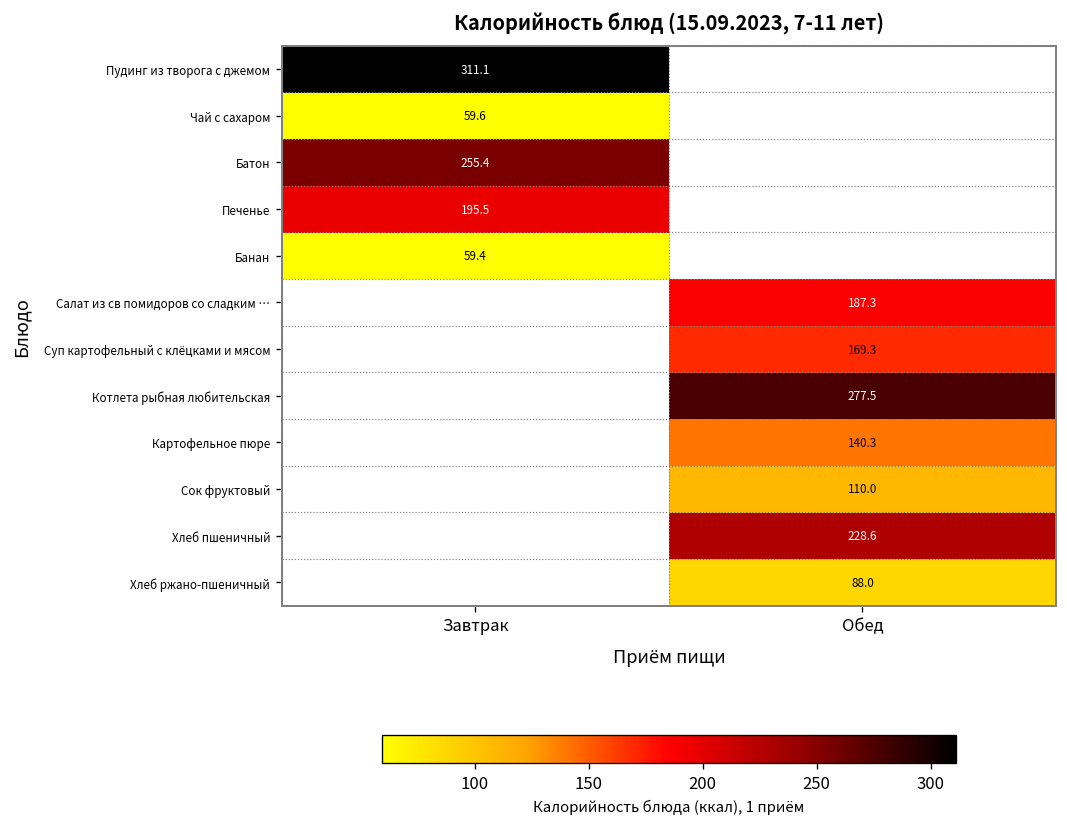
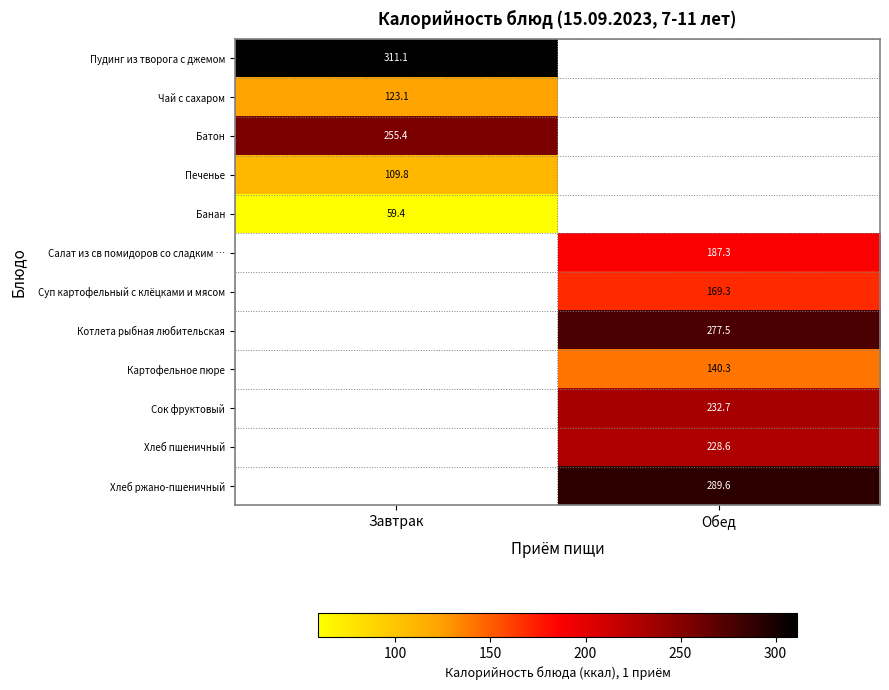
  {
    "Пудинг из творога с джемом": {
      "Завтрак": 311.1
    },
    "Чай с сахаром": {
-     "Завтрак": 59.6
+     "Завтрак": 123.1
    },
    "Батон": {
      "Завтрак": 255.4
    },
    "Печенье": {
-     "Завтрак": 195.5
+     "Завтрак": 109.8
    },
    "Банан": {
      "Завтрак": 59.4
    },
    "Салат из св помидоров со сладким …": {
      "Обед": 187.3
    },
    "Суп картофельный с клёцками и мясом": {
      "Обед": 169.3
    },
    "Котлета рыбная любительская": {
      "Обед": 277.5
    },
    "Картофельное пюре": {
      "Обед": 140.3
    },
    "Сок фруктовый": {
-     "Обед": 110.0
+     "Обед": 232.7
    },
    "Хлеб пшеничный": {
      "Обед": 228.6
    },
    "Хлеб ржано-пшеничный": {
-     "Обед": 88.0
+     "Обед": 289.6
    }
  }
